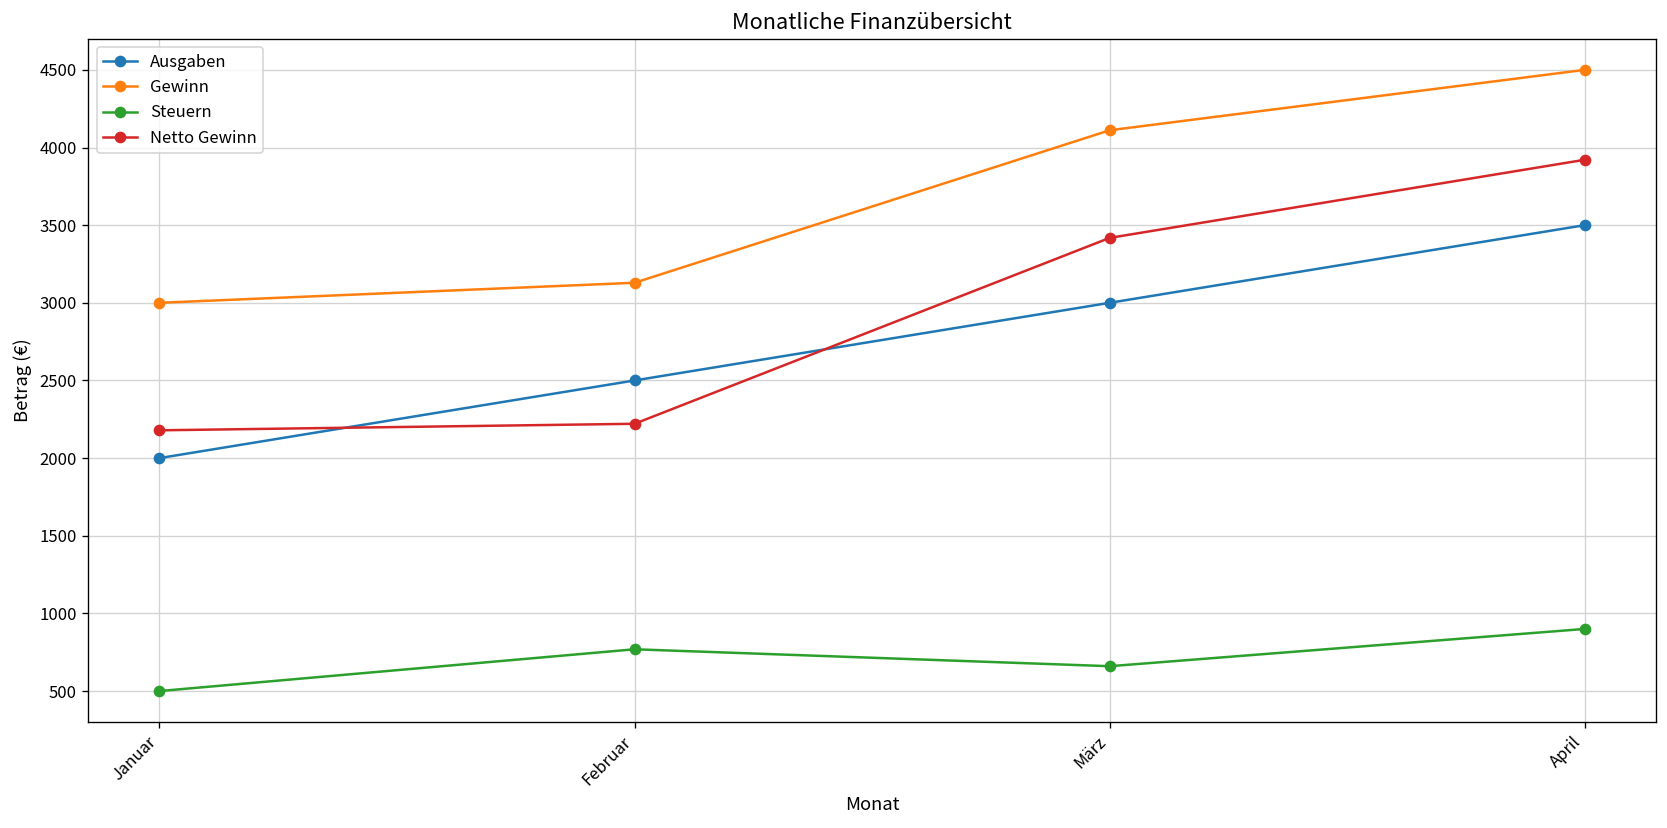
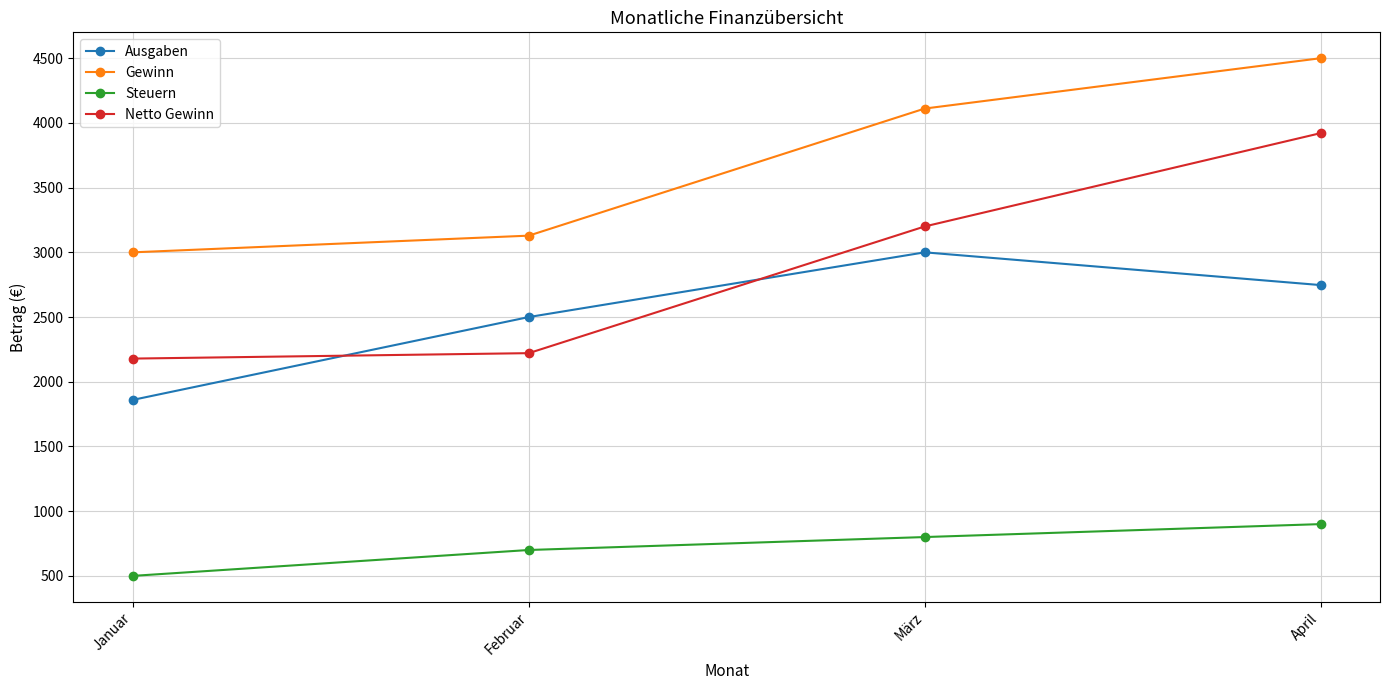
  {
    "Ausgaben": {
-     "Januar": 2000,
+     "Januar": 1860,
      "Februar": 2500,
      "März": 3000,
-     "April": 3500
+     "April": 2750
    },
    "Gewinn": {
      "Januar": 3000,
      "Februar": 3130,
      "März": 4110,
      "April": 4500
    },
    "Steuern": {
      "Januar": 500,
-     "Februar": 770,
-     "März": 660,
+     "Februar": 700,
+     "März": 800,
      "April": 900
    },
    "Netto Gewinn": {
      "Januar": 2180,
      "Februar": 2220,
-     "März": 3420,
+     "März": 3200,
      "April": 3920
    }
  }
